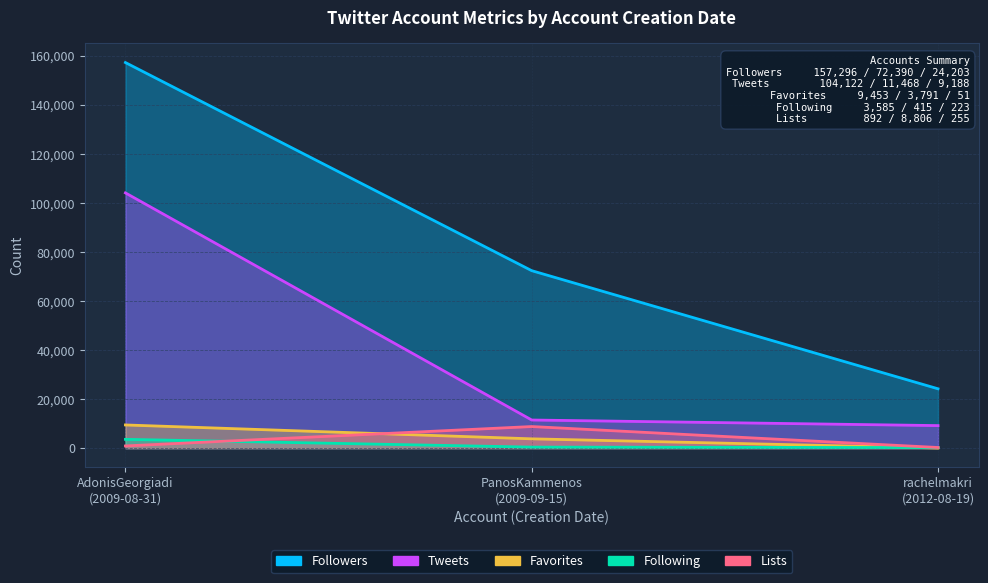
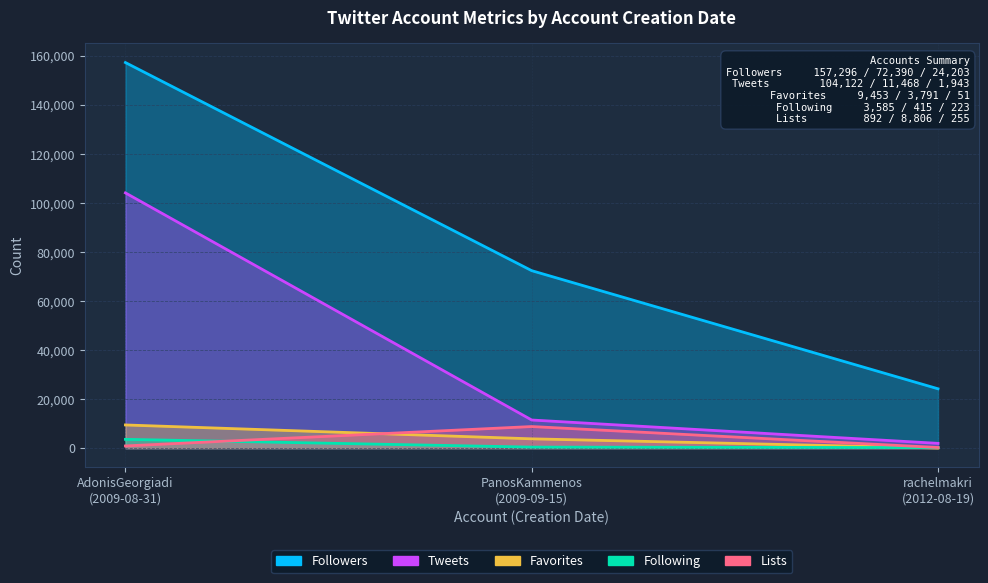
  {
    "Tweets": {
-     "rachelmakri (2012-08-19)": "9,188"
+     "rachelmakri (2012-08-19)": "1,943"
    },
    "Favorites": {
      "AdonisGeorgiadi (2009-08-31)": "9,000",
      "PanosKammenos (2009-09-15)": "4,000"
    },
    "Lists": {
      "AdonisGeorgiadi (2009-08-31)": "1,000",
      "PanosKammenos (2009-09-15)": "9,000"
    }
  }
